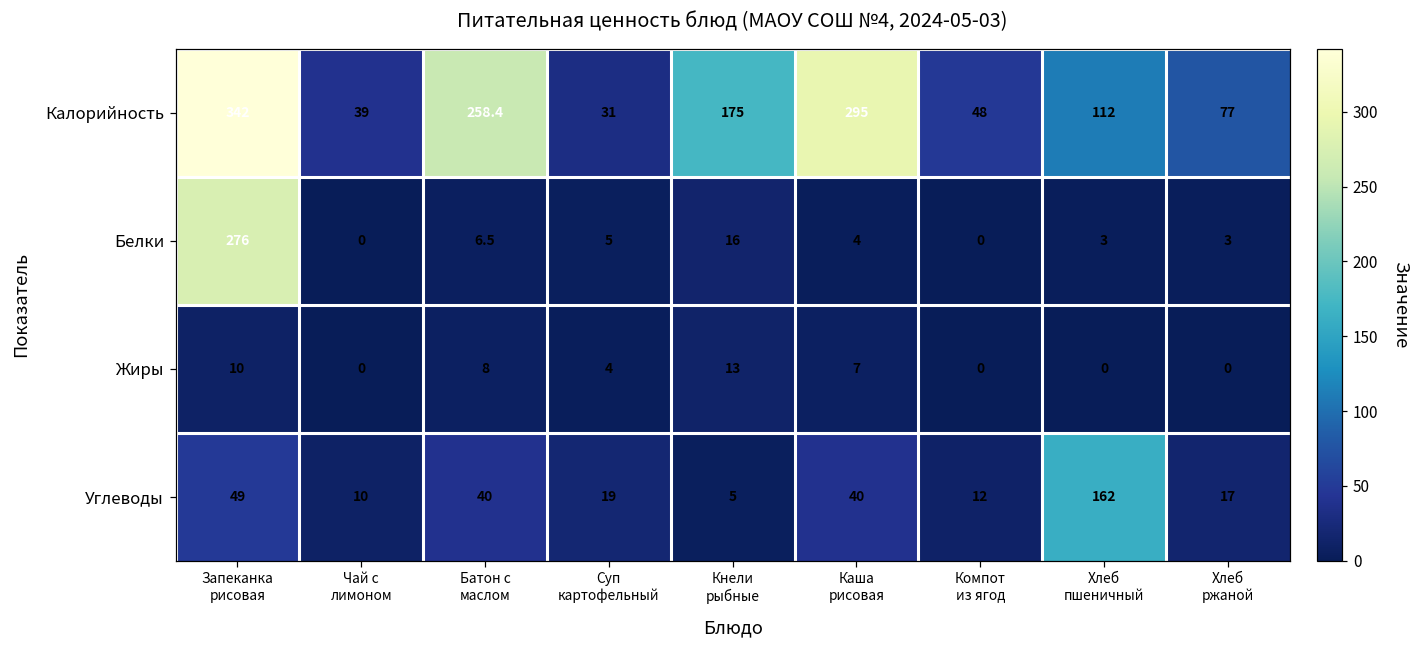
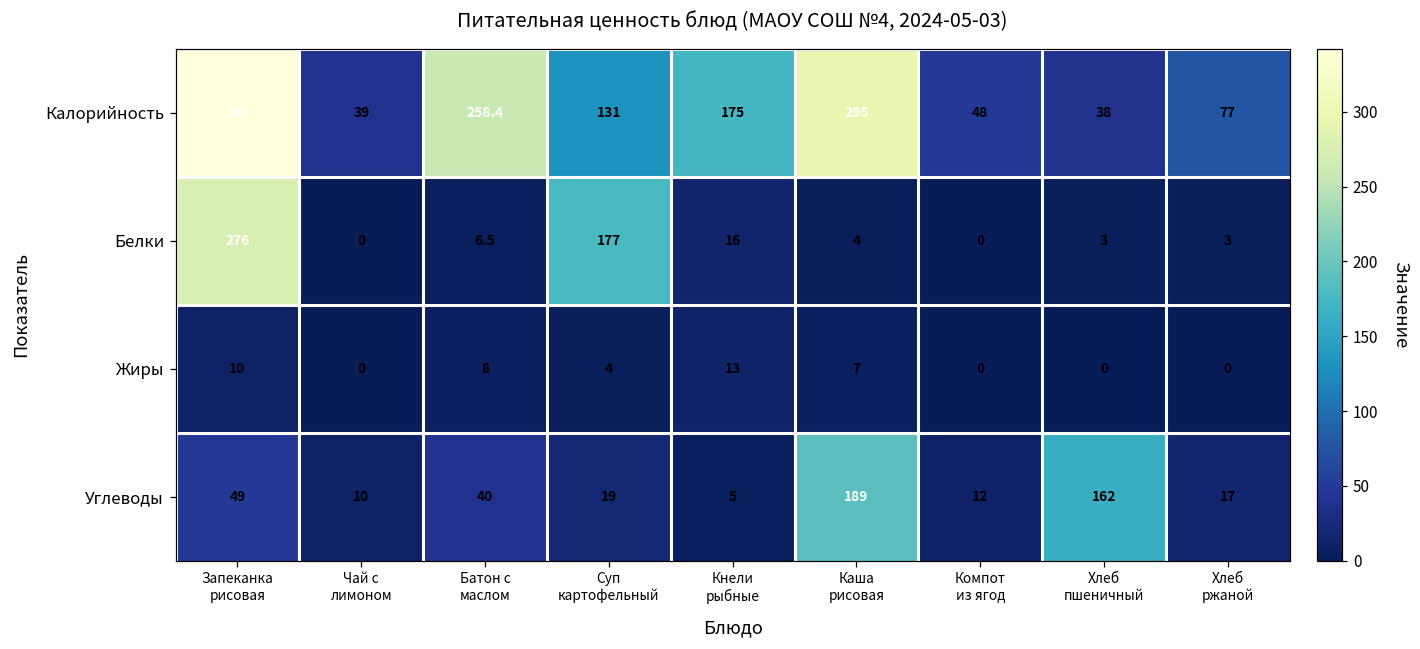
  {
    "Калорийность": {
      "Чай с лимоном": 39,
      "Батон с маслом": 258.4,
-     "Суп картофельный": 31,
+     "Суп картофельный": 131,
      "Кнели рыбные": 175,
      "Каша рисовая": 295,
      "Компот из ягод": 48,
-     "Хлеб пшеничный": 112,
+     "Хлеб пшеничный": 38,
      "Хлеб ржаной": 77
    },
    "Белки": {
      "Запеканка рисовая": 276,
      "Чай с лимоном": 0,
      "Батон с маслом": 6.5,
-     "Суп картофельный": 5,
+     "Суп картофельный": 177,
      "Кнели рыбные": 16,
      "Каша рисовая": 4,
      "Компот из ягод": 0,
      "Хлеб пшеничный": 3,
      "Хлеб ржаной": 3
    },
    "Жиры": {
      "Запеканка рисовая": 10,
      "Чай с лимоном": 0,
      "Батон с маслом": 8,
      "Суп картофельный": 4,
      "Кнели рыбные": 13,
      "Каша рисовая": 7,
      "Компот из ягод": 0,
      "Хлеб пшеничный": 0,
      "Хлеб ржаной": 0
    },
    "Углеводы": {
      "Запеканка рисовая": 49,
      "Чай с лимоном": 10,
      "Батон с маслом": 40,
      "Суп картофельный": 19,
      "Кнели рыбные": 5,
-     "Каша рисовая": 40,
+     "Каша рисовая": 189,
      "Компот из ягод": 12,
      "Хлеб пшеничный": 162,
      "Хлеб ржаной": 17
    }
  }
